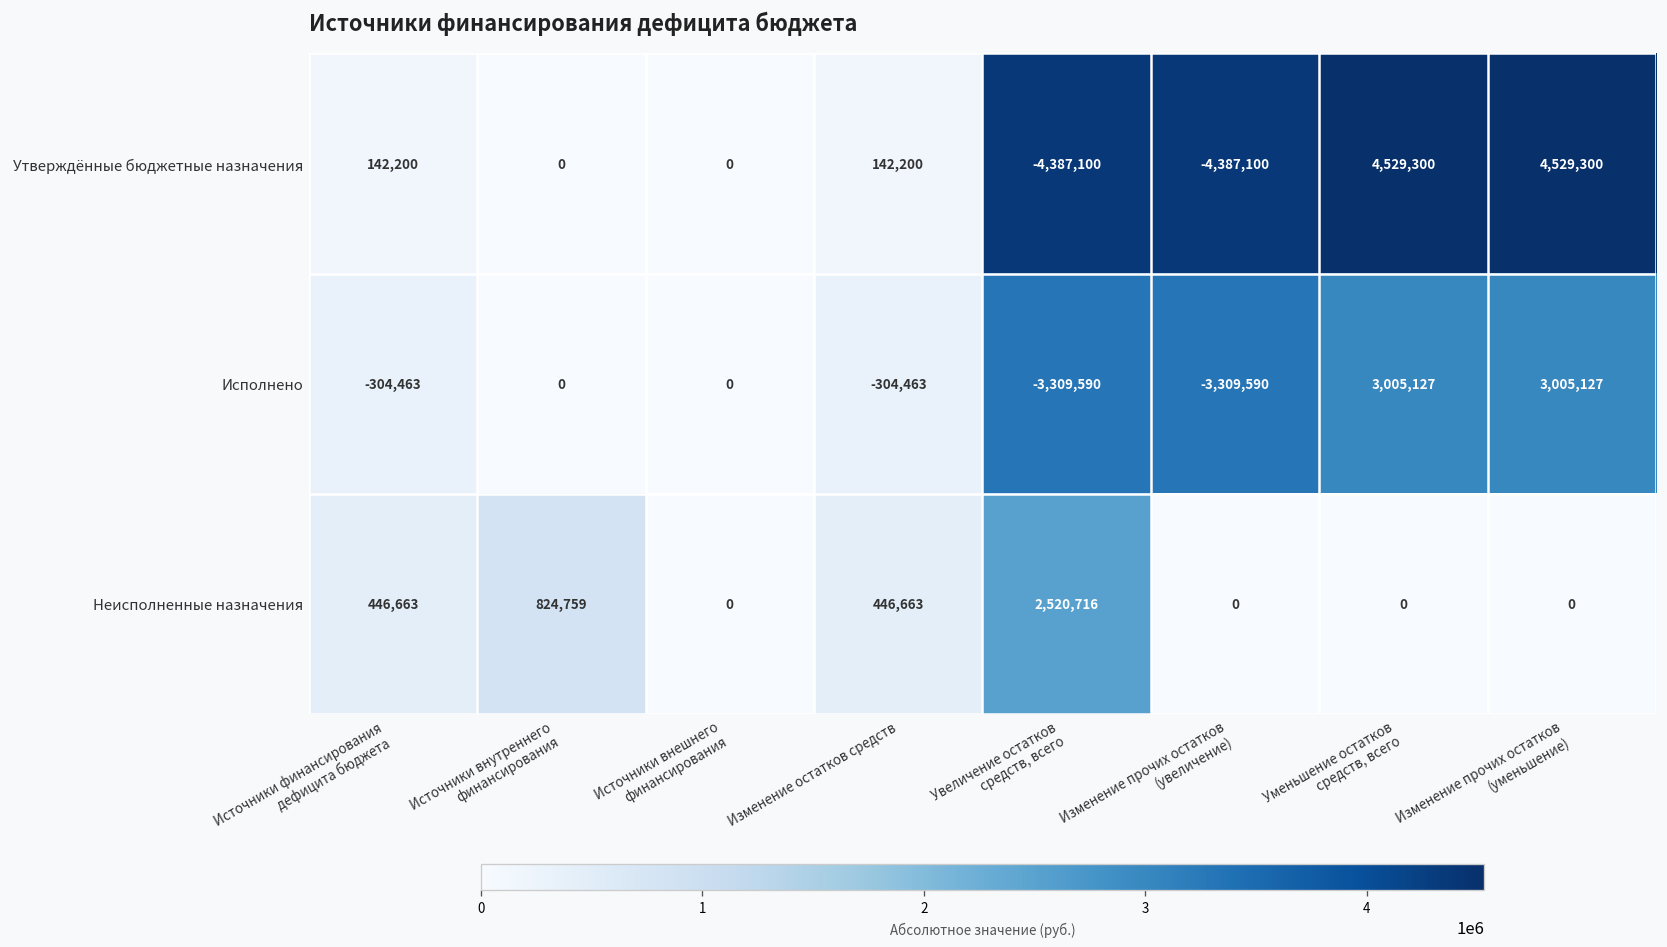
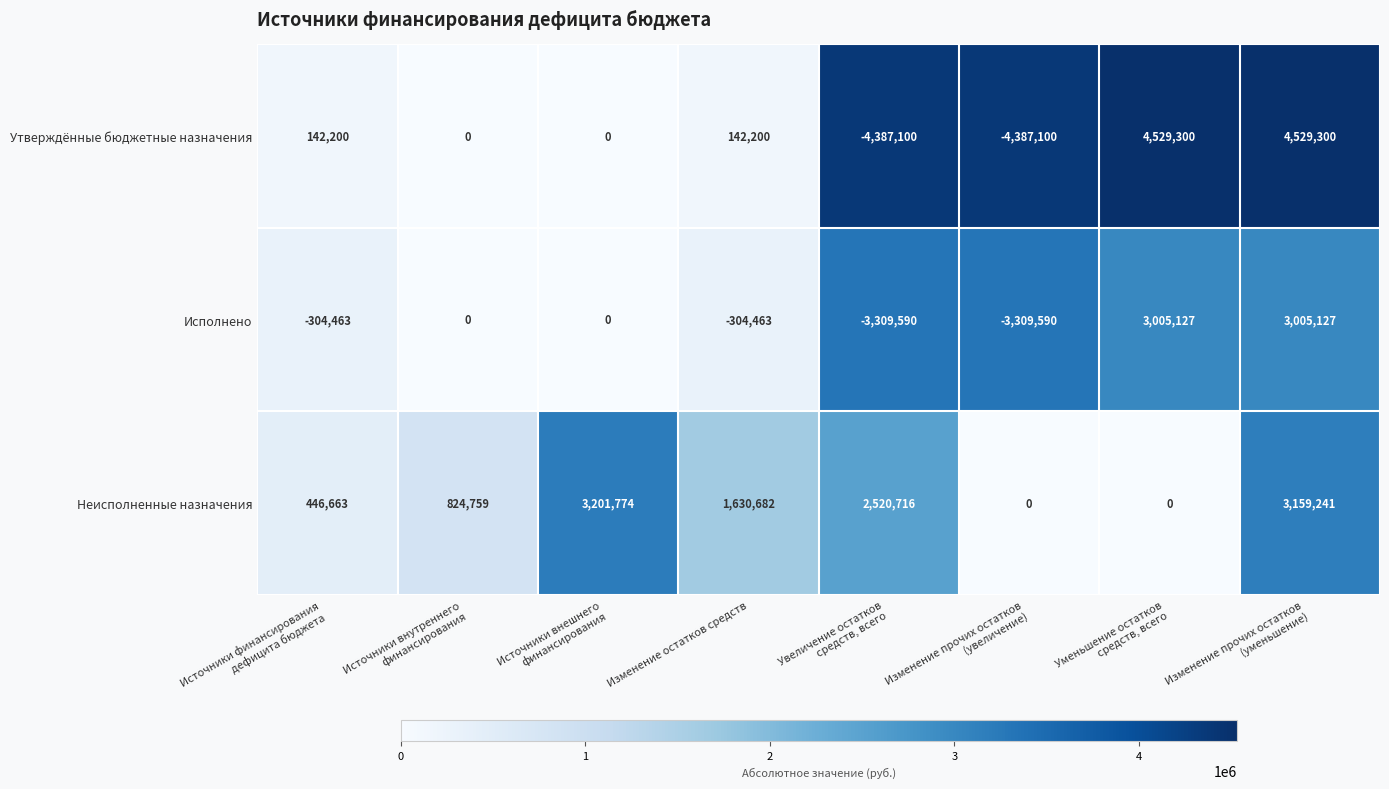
  {
    "Утверждённые бюджетные назначения": {
      "Источники финансирования дефицита бюджета": "142,200",
      "Источники внутреннего финансирования": "0",
      "Источники внешнего финансирования": "0",
      "Изменение остатков средств": "142,200",
      "Увеличение остатков средств, всего": "-4,387,100",
      "Изменение прочих остатков (увеличение)": "-4,387,100",
      "Уменьшение остатков средств, всего": "4,529,300",
      "Изменение прочих остатков (уменьшение)": "4,529,300"
    },
    "Исполнено": {
      "Источники финансирования дефицита бюджета": "-304,463",
      "Источники внутреннего финансирования": "0",
      "Источники внешнего финансирования": "0",
      "Изменение остатков средств": "-304,463",
      "Увеличение остатков средств, всего": "-3,309,590",
      "Изменение прочих остатков (увеличение)": "-3,309,590",
      "Уменьшение остатков средств, всего": "3,005,127",
      "Изменение прочих остатков (уменьшение)": "3,005,127"
    },
    "Неисполненные назначения": {
      "Источники финансирования дефицита бюджета": "446,663",
      "Источники внутреннего финансирования": "824,759",
-     "Источники внешнего финансирования": "0",
-     "Изменение остатков средств": "446,663",
+     "Источники внешнего финансирования": "3,201,774",
+     "Изменение остатков средств": "1,630,682",
      "Увеличение остатков средств, всего": "2,520,716",
      "Изменение прочих остатков (увеличение)": "0",
      "Уменьшение остатков средств, всего": "0",
-     "Изменение прочих остатков (уменьшение)": "0"
+     "Изменение прочих остатков (уменьшение)": "3,159,241"
    }
  }
